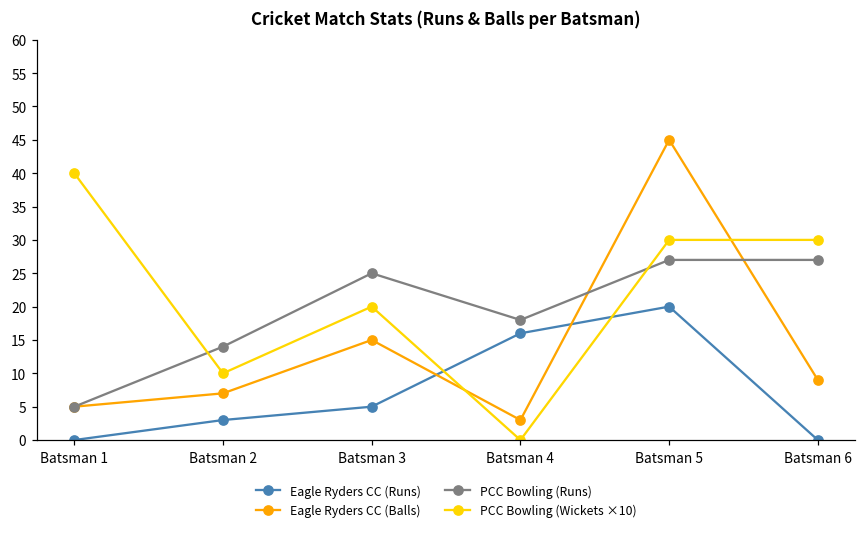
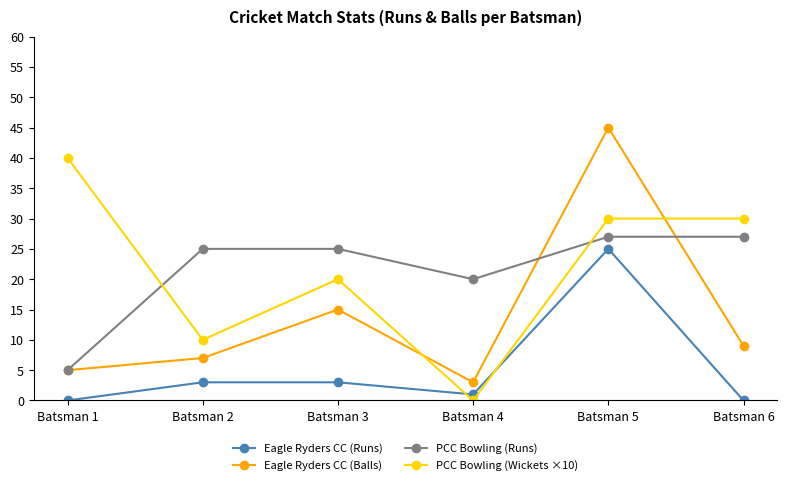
  {
    "Eagle Ryders CC (Runs)": {
      "Batsman 1": 0,
      "Batsman 2": 3,
-     "Batsman 3": 5,
-     "Batsman 4": 16,
-     "Batsman 5": 20,
+     "Batsman 3": 3,
+     "Batsman 4": 1,
+     "Batsman 5": 25,
      "Batsman 6": 0
    },
    "PCC Bowling (Runs)": {
-     "Batsman 2": 14,
+     "Batsman 2": 25,
      "Batsman 3": 25,
-     "Batsman 4": 18,
+     "Batsman 4": 20,
      "Batsman 5": 27,
      "Batsman 6": 27
    }
  }
